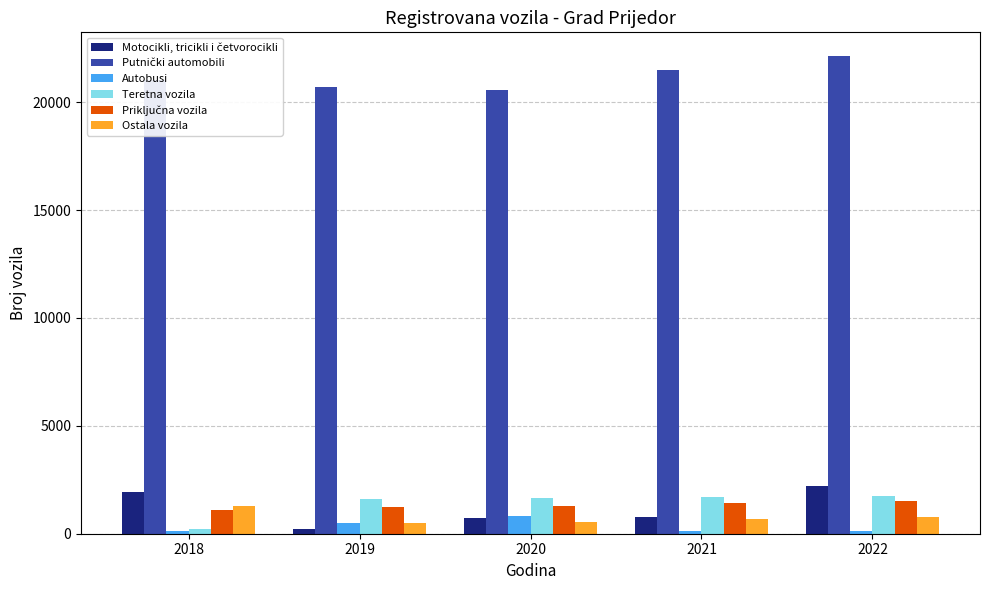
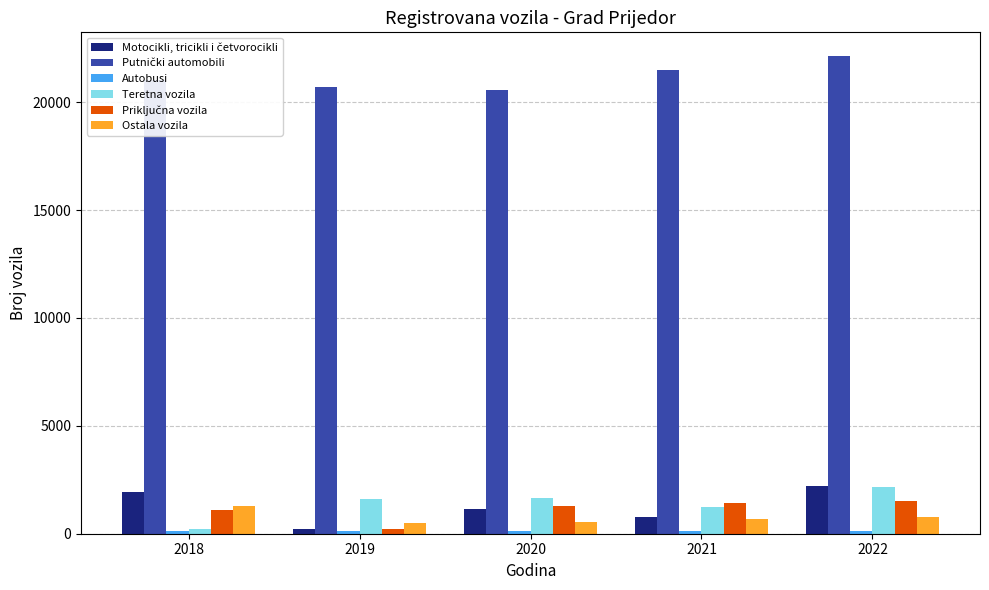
  {
    "Motocikli, tricikli i četvorocikli": {
      "2018": 1900,
      "2019": 200,
-     "2020": 700,
+     "2020": 1100,
      "2021": 800,
      "2022": 2200
    },
    "Putnički automobili": {
      "2019": 20700,
      "2020": 20500,
      "2021": 21500,
      "2022": 22100
    },
    "Autobusi": {
      "2018": 100,
-     "2019": 500,
-     "2020": 800,
+     "2019": 100,
+     "2020": 100,
      "2022": 100
    },
    "Teretna vozila": {
      "2018": 200,
      "2019": 1600,
      "2020": 1600,
-     "2021": 1700,
-     "2022": 1800
+     "2021": 1200,
+     "2022": 2200
    },
    "Priključna vozila": {
      "2018": 1100,
-     "2019": 1200,
+     "2019": 200,
      "2020": 1300,
      "2021": 1400,
      "2022": 1500
    },
    "Ostala vozila": {
      "2018": 1300,
      "2019": 500,
      "2020": 600,
      "2021": 700,
      "2022": 800
    }
  }
